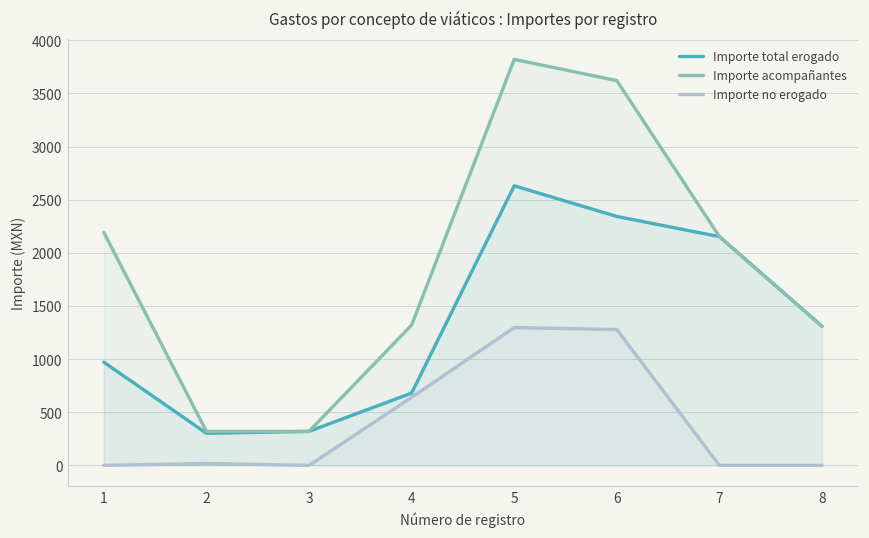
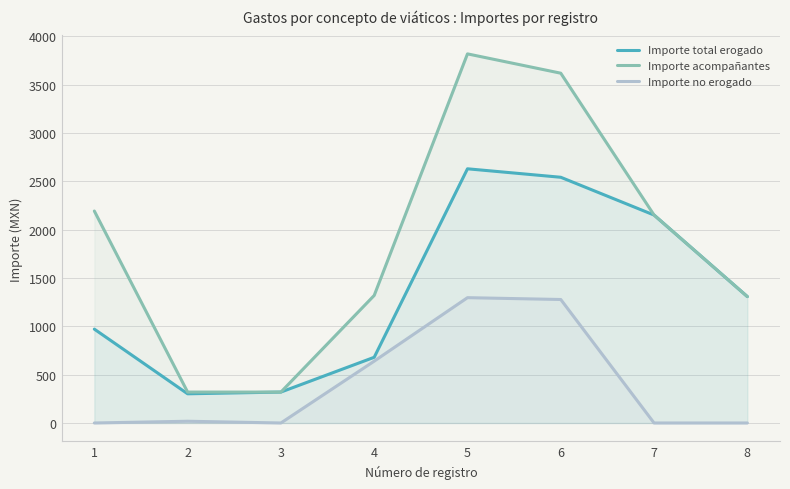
  {
    "Importe total erogado": {
      "1": 1000,
      "4": 700,
      "5": 2600,
-     "6": 2300
+     "6": 2500
    }
  }
